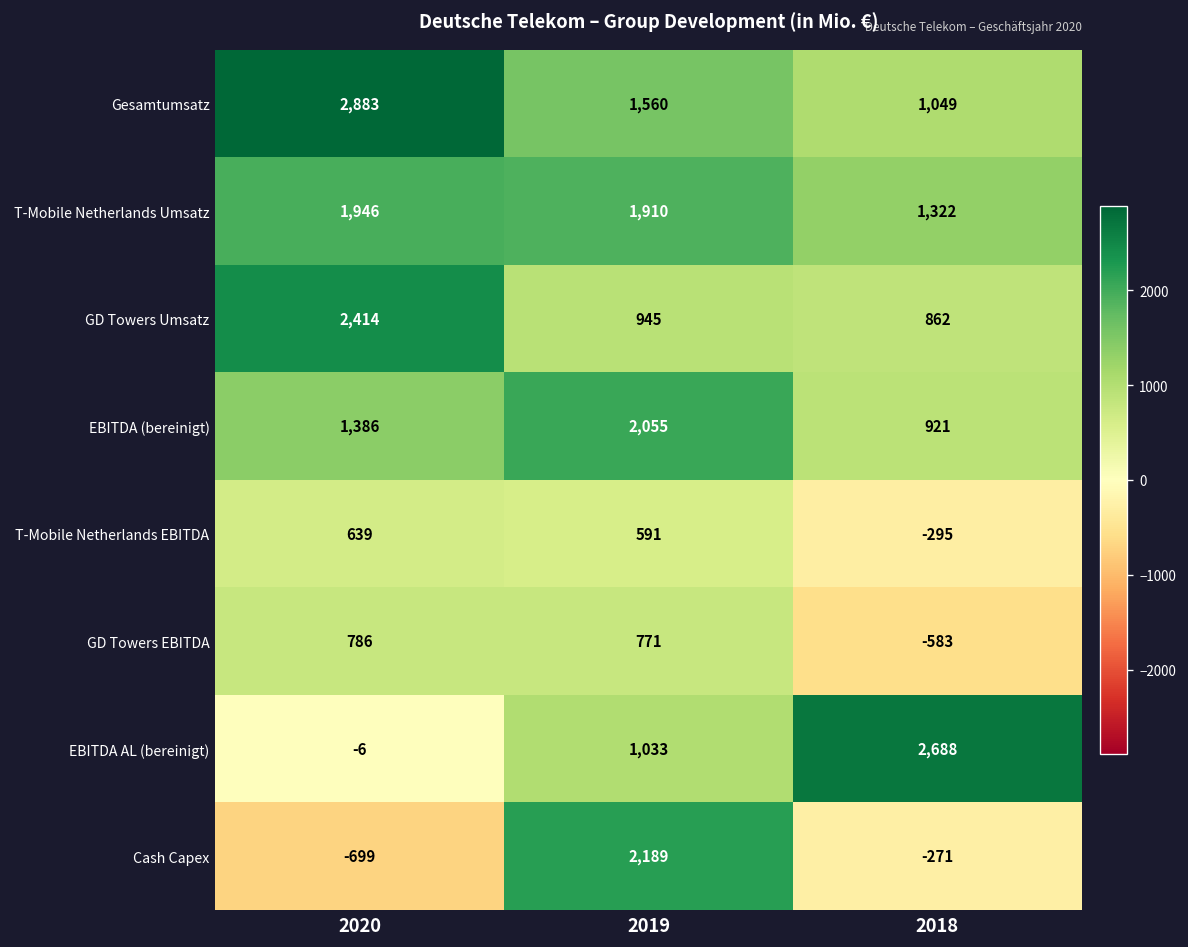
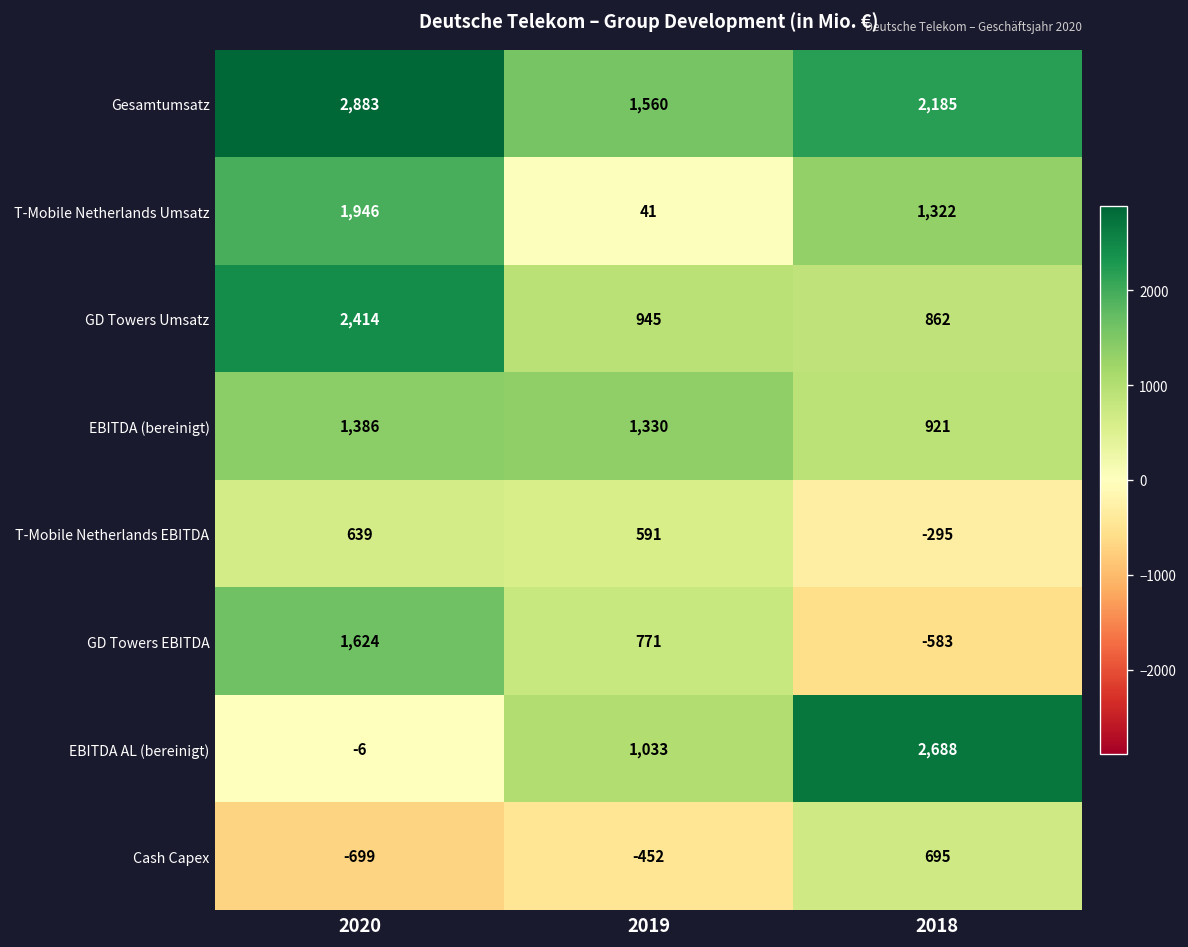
  {
    "Gesamtumsatz": {
      "2020": "2,883",
      "2019": "1,560",
-     "2018": "1,049"
+     "2018": "2,185"
    },
    "T-Mobile Netherlands Umsatz": {
      "2020": "1,946",
-     "2019": "1,910",
+     "2019": "41",
      "2018": "1,322"
    },
    "GD Towers Umsatz": {
      "2020": "2,414",
      "2019": "945",
      "2018": "862"
    },
    "EBITDA (bereinigt)": {
      "2020": "1,386",
-     "2019": "2,055",
+     "2019": "1,330",
      "2018": "921"
    },
    "T-Mobile Netherlands EBITDA": {
      "2020": "639",
      "2019": "591",
      "2018": "-295"
    },
    "GD Towers EBITDA": {
-     "2020": "786",
+     "2020": "1,624",
      "2019": "771",
      "2018": "-583"
    },
    "EBITDA AL (bereinigt)": {
      "2020": "-6",
      "2019": "1,033",
      "2018": "2,688"
    },
    "Cash Capex": {
      "2020": "-699",
-     "2019": "2,189",
-     "2018": "-271"
+     "2019": "-452",
+     "2018": "695"
    }
  }
